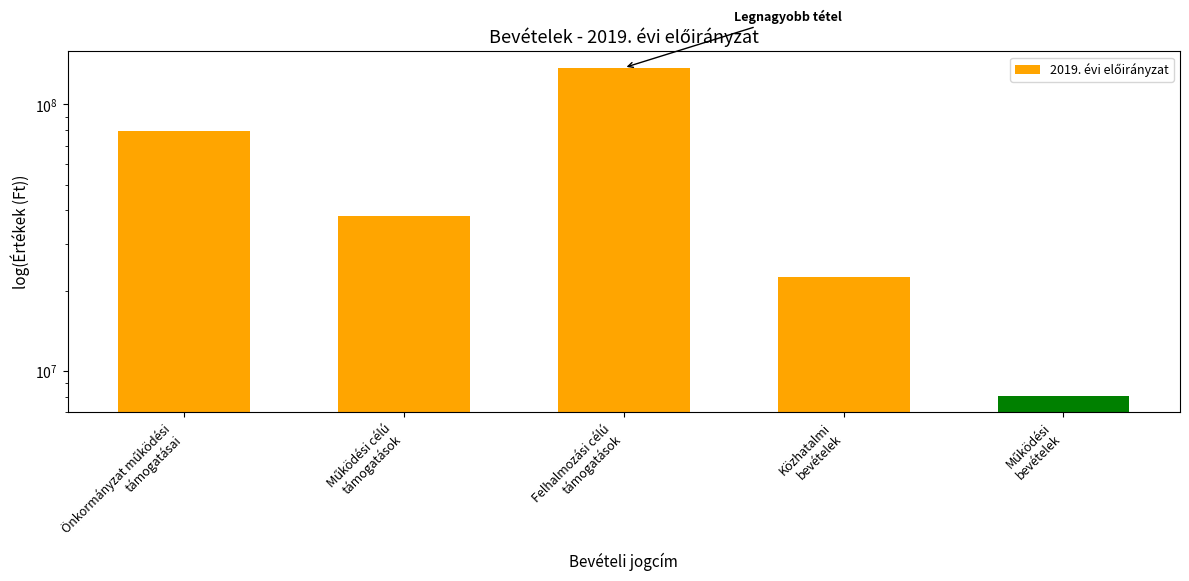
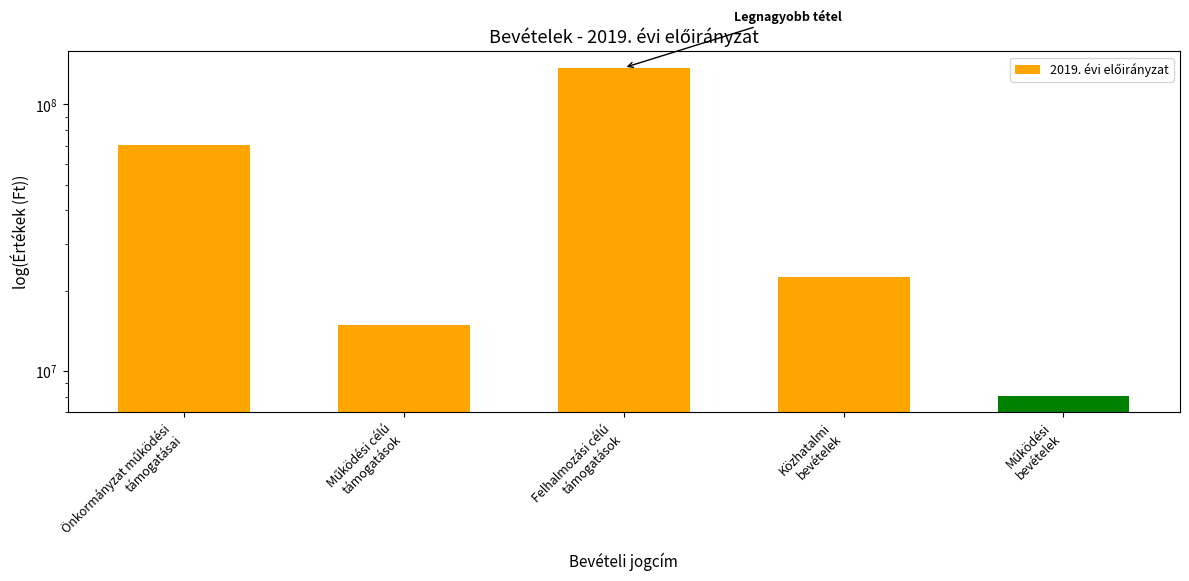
  {
-   "Önkormányzat működési támogatásai": 79000000,
-   "Működési célú támogatások": 38000000,
+   "Önkormányzat működési támogatásai": 71000000,
+   "Működési célú támogatások": 15000000,
    "Felhalmozási célú támogatások": 140000000,
    "Közhatalmi bevételek": 23000000,
    "Működési bevételek": 8100000
  }
